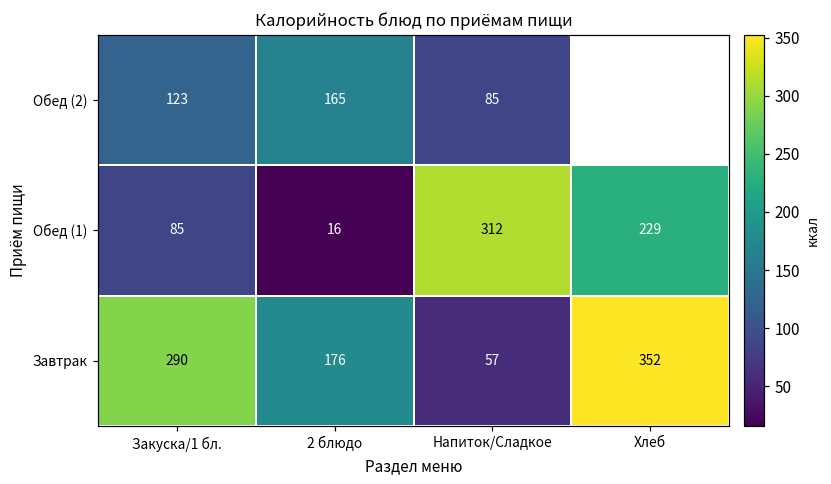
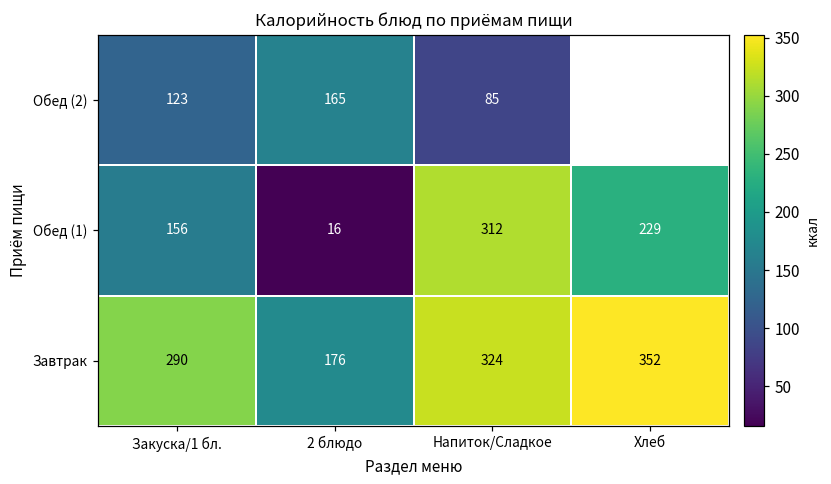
  {
    "Обед (2)": {
      "Закуска/1 бл.": 123,
      "2 блюдо": 165,
      "Напиток/Сладкое": 85
    },
    "Обед (1)": {
-     "Закуска/1 бл.": 85,
+     "Закуска/1 бл.": 156,
      "2 блюдо": 16,
      "Напиток/Сладкое": 312,
      "Хлеб": 229
    },
    "Завтрак": {
      "Закуска/1 бл.": 290,
      "2 блюдо": 176,
-     "Напиток/Сладкое": 57,
+     "Напиток/Сладкое": 324,
      "Хлеб": 352
    }
  }
